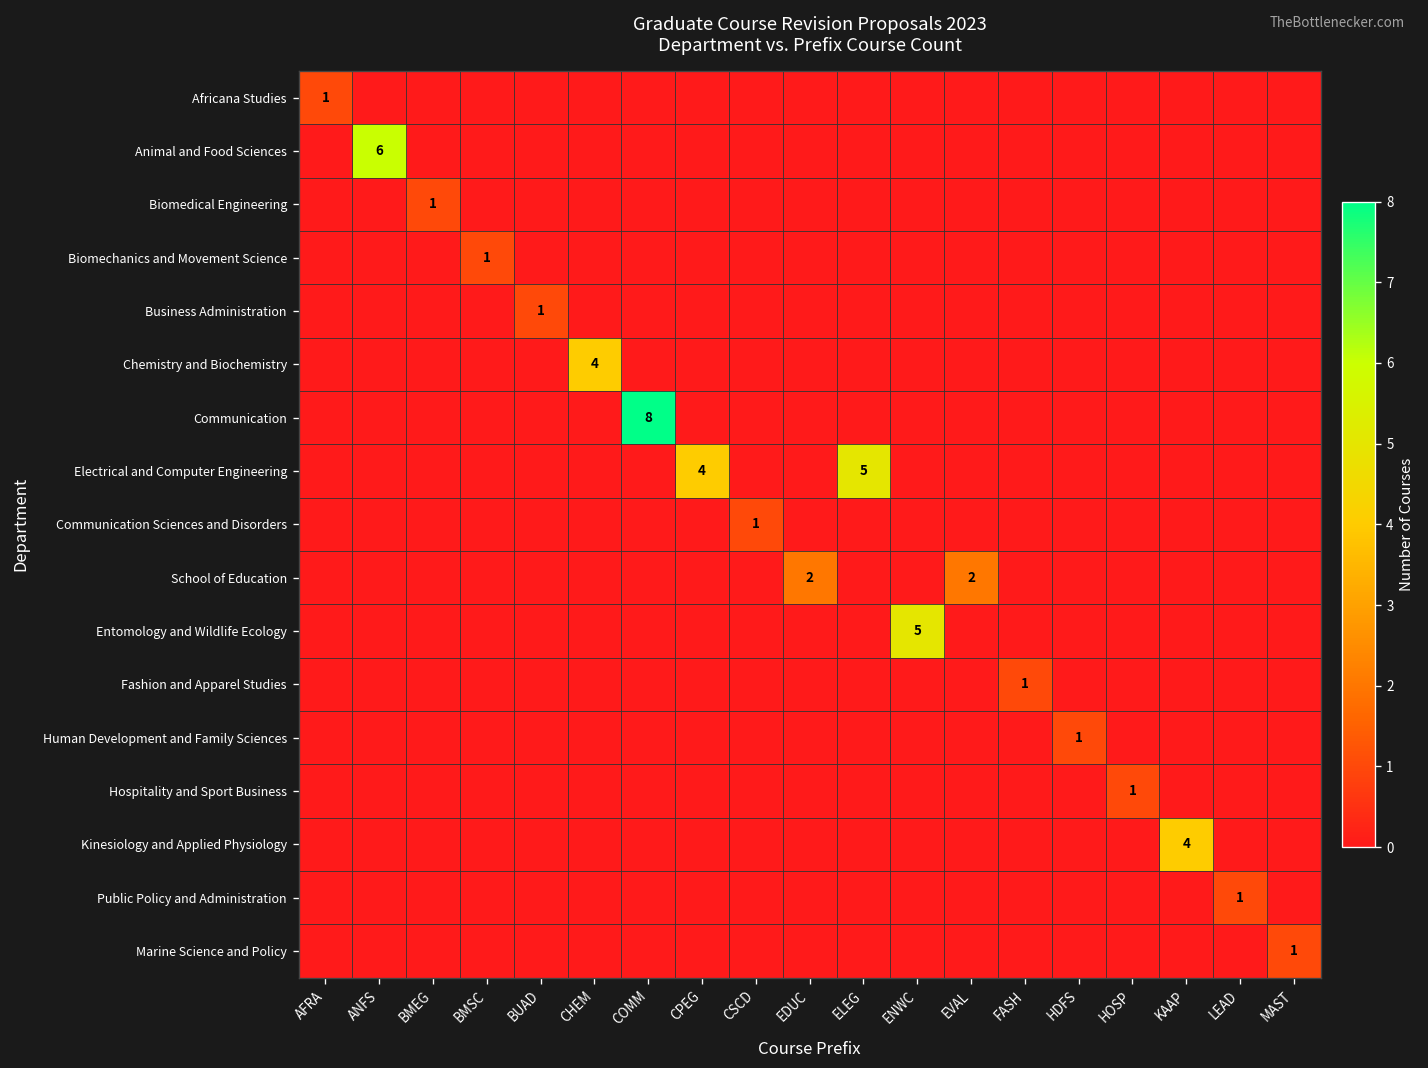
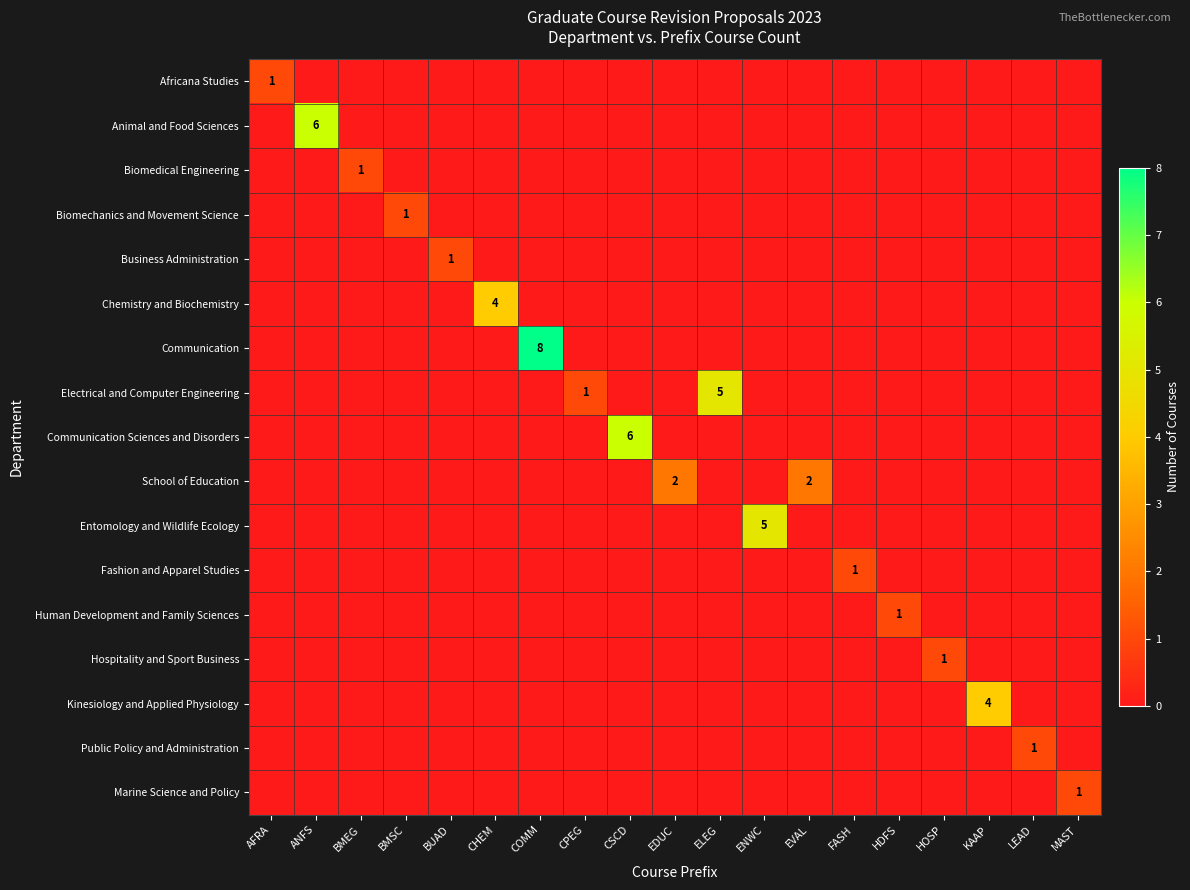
  {
    "Africana Studies": {
      "AFRA": 1
    },
    "Animal and Food Sciences": {
      "ANFS": 6
    },
    "Biomedical Engineering": {
      "BMEG": 1
    },
    "Biomechanics and Movement Science": {
      "BMSC": 1
    },
    "Business Administration": {
      "BUAD": 1
    },
    "Chemistry and Biochemistry": {
      "CHEM": 4
    },
    "Communication": {
      "COMM": 8
    },
    "Electrical and Computer Engineering": {
-     "CPEG": 4,
+     "CPEG": 1,
      "ELEG": 5
    },
    "Communication Sciences and Disorders": {
-     "CSCD": 1
+     "CSCD": 6
    },
    "School of Education": {
      "EDUC": 2,
      "EVAL": 2
    },
    "Entomology and Wildlife Ecology": {
      "ENWC": 5
    },
    "Fashion and Apparel Studies": {
      "FASH": 1
    },
    "Human Development and Family Sciences": {
      "HDFS": 1
    },
    "Hospitality and Sport Business": {
      "HOSP": 1
    },
    "Kinesiology and Applied Physiology": {
      "KAAP": 4
    },
    "Public Policy and Administration": {
      "LEAD": 1
    },
    "Marine Science and Policy": {
      "MAST": 1
    }
  }
